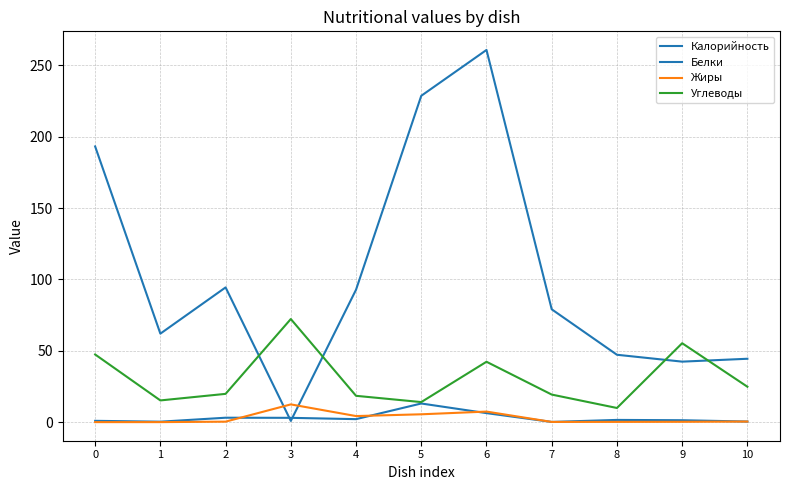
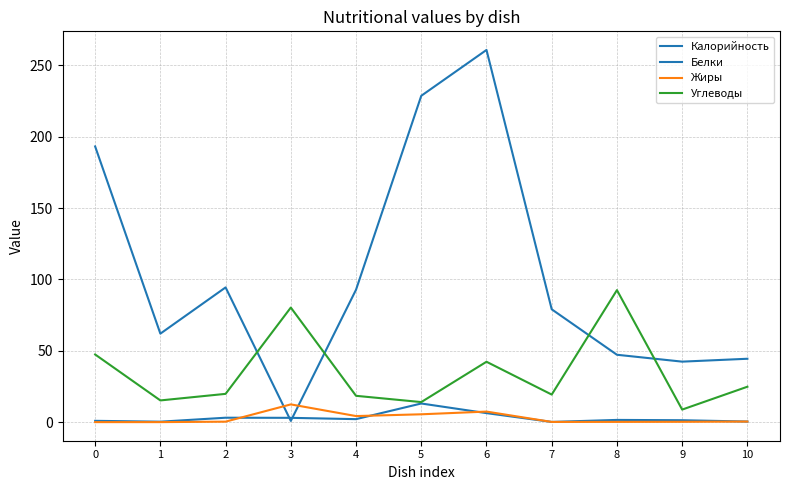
  {
    "Жиры": {
      "2": 0,
      "3": 12,
      "4": 4,
      "5": 5
    },
    "Углеводы": {
      "0": 47,
      "1": 15,
      "2": 20,
-     "3": 72,
+     "3": 80,
      "4": 18,
      "6": 42,
      "7": 19,
-     "8": 10,
-     "9": 55,
+     "8": 93,
+     "9": 9,
      "10": 25
    }
  }
